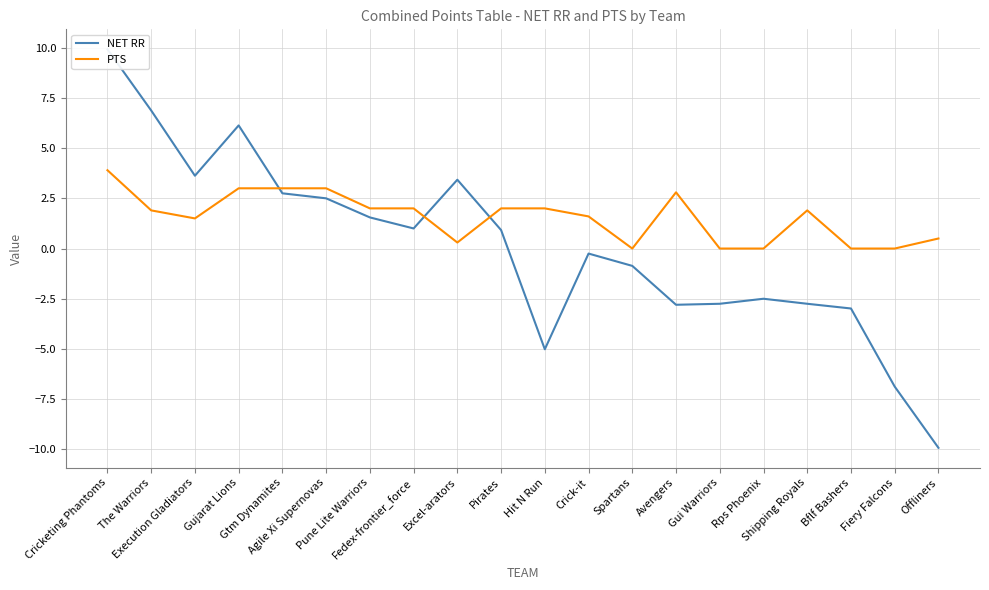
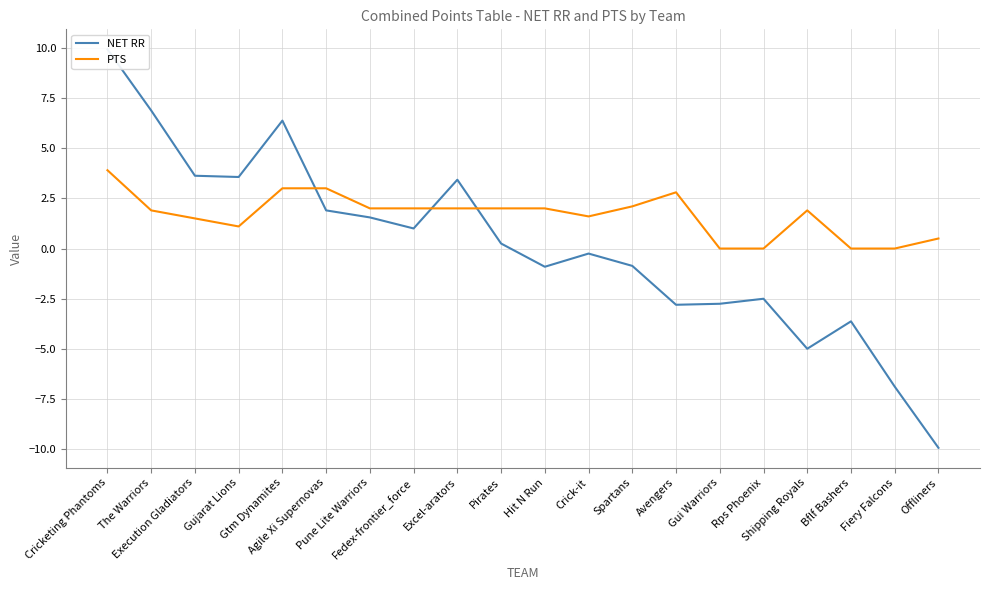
  {
    "NET RR": {
      "The Warriors": 6.9,
      "Execution Gladiators": 3.6,
-     "Gujarat Lions": 6.1,
-     "Gtm Dynamites": 2.8,
-     "Agile Xi Supernovas": 2.5,
+     "Gujarat Lions": 3.6,
+     "Gtm Dynamites": 6.4,
+     "Agile Xi Supernovas": 1.9,
      "Pune Lite Warriors": 1.6,
      "Fedex-frontier_force": 1.0,
      "Excel-arators": 3.4,
-     "Pirates": 0.9,
-     "Hit N Run": -5.0,
+     "Pirates": 0.3,
+     "Hit N Run": -0.9,
      "Crick-it": -0.3,
      "Spartans": -0.9,
      "Avengers": -2.8,
      "Gui Warriors": -2.8,
      "Rps Phoenix": -2.5,
-     "Shipping Royals": -2.8,
-     "Bflf Bashers": -3.0,
+     "Shipping Royals": -5.0,
+     "Bflf Bashers": -3.6,
      "Fiery Falcons": -6.9,
      "Offliners": -9.9
    },
    "PTS": {
      "Cricketing Phantoms": 3.9,
      "The Warriors": 1.9,
      "Execution Gladiators": 1.5,
-     "Gujarat Lions": 3.0,
+     "Gujarat Lions": 1.1,
      "Gtm Dynamites": 3.0,
      "Agile Xi Supernovas": 3.0,
      "Pune Lite Warriors": 2.0,
      "Fedex-frontier_force": 2.0,
-     "Excel-arators": 0.3,
+     "Excel-arators": 2.0,
      "Pirates": 2.0,
      "Hit N Run": 2.0,
      "Crick-it": 1.6,
-     "Spartans": 0.0,
+     "Spartans": 2.1,
      "Avengers": 2.8,
      "Gui Warriors": 0.0,
      "Rps Phoenix": 0.0,
      "Shipping Royals": 1.9,
      "Bflf Bashers": 0.0,
      "Fiery Falcons": 0.0,
      "Offliners": 0.5
    }
  }
